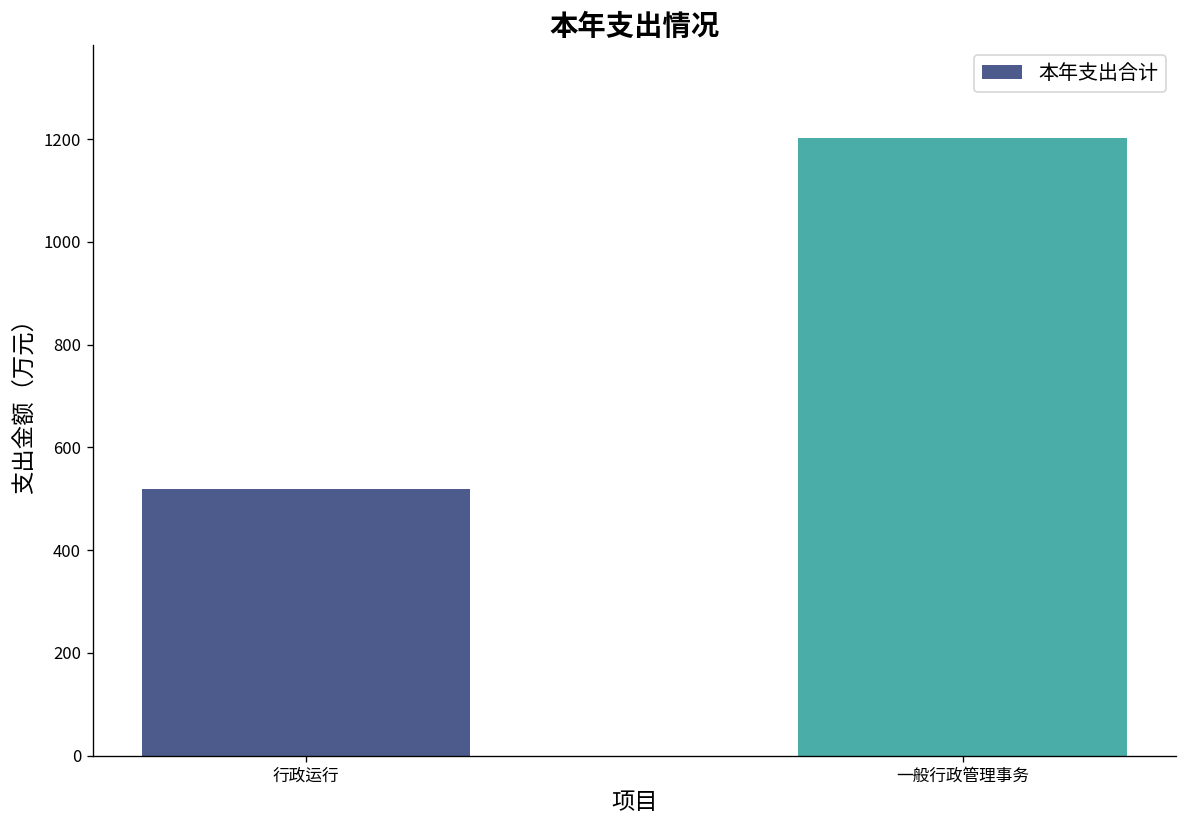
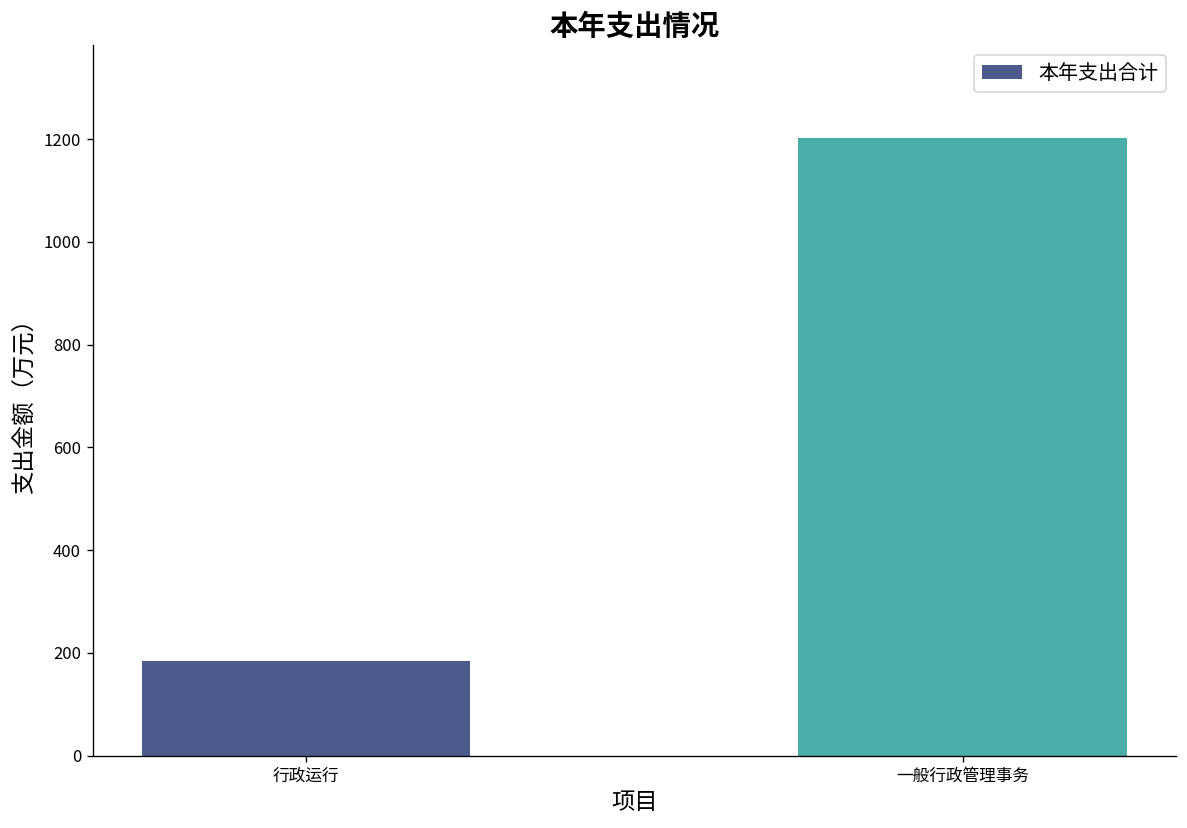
  {
-   "行政运行": 520,
+   "行政运行": 180,
    "一般行政管理事务": 1200
  }
